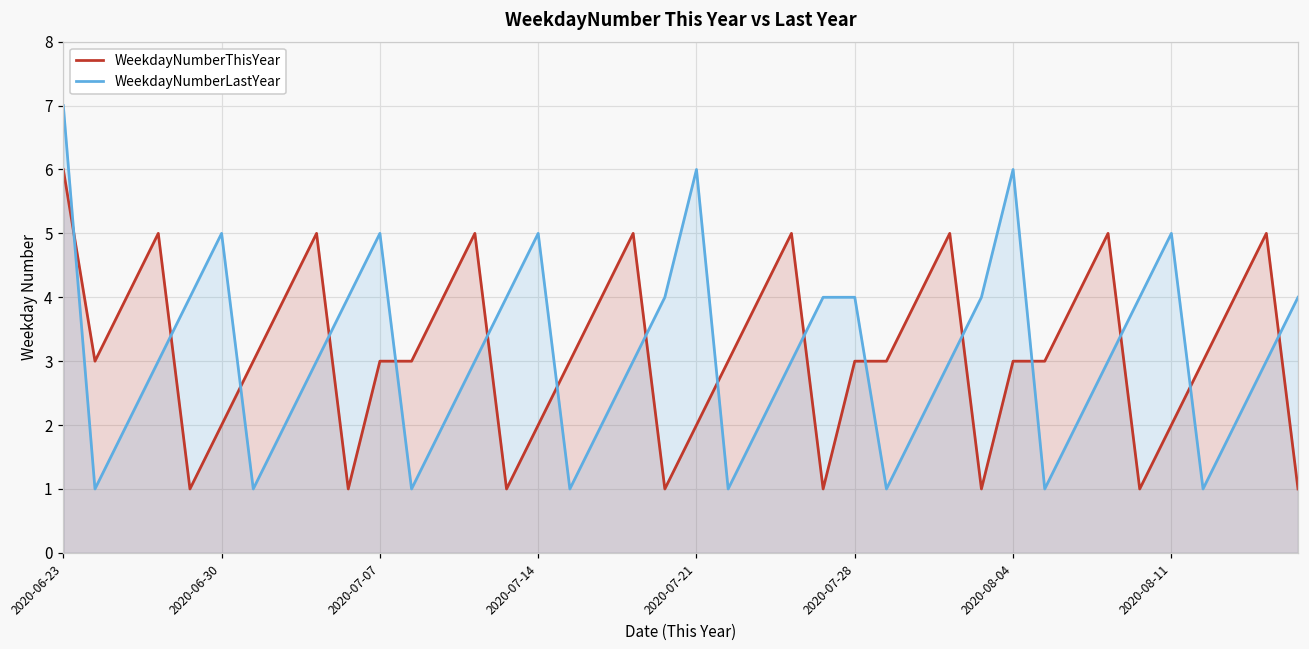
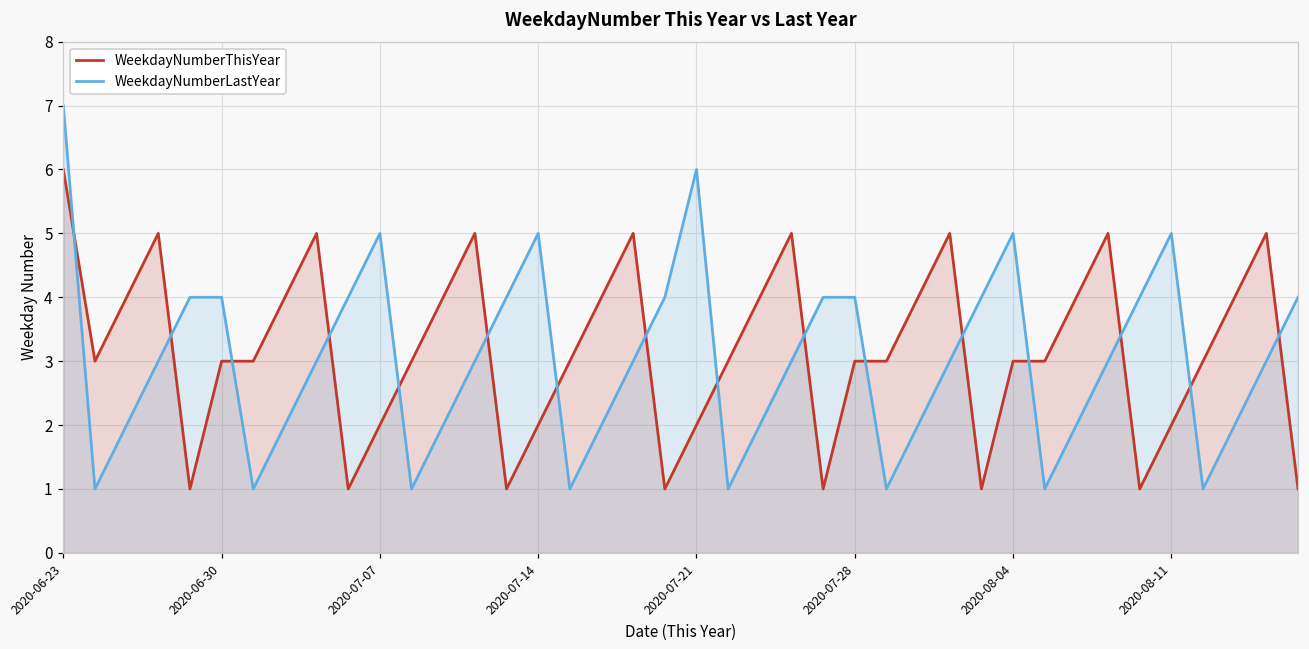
  {
    "WeekdayNumberThisYear": {
      "2020-06-23": 6,
-     "2020-06-30": 2,
-     "2020-07-07": 3,
+     "2020-06-30": 3,
+     "2020-07-07": 2,
      "2020-07-14": 2,
      "2020-07-21": 2,
      "2020-07-28": 3,
      "2020-08-04": 3,
      "2020-08-11": 2
    },
    "WeekdayNumberLastYear": {
      "2020-06-23": 7,
-     "2020-06-30": 5,
+     "2020-06-30": 4,
      "2020-07-07": 5,
      "2020-07-14": 5,
      "2020-07-21": 6,
      "2020-07-28": 4,
-     "2020-08-04": 6,
+     "2020-08-04": 5,
      "2020-08-11": 5
    }
  }
